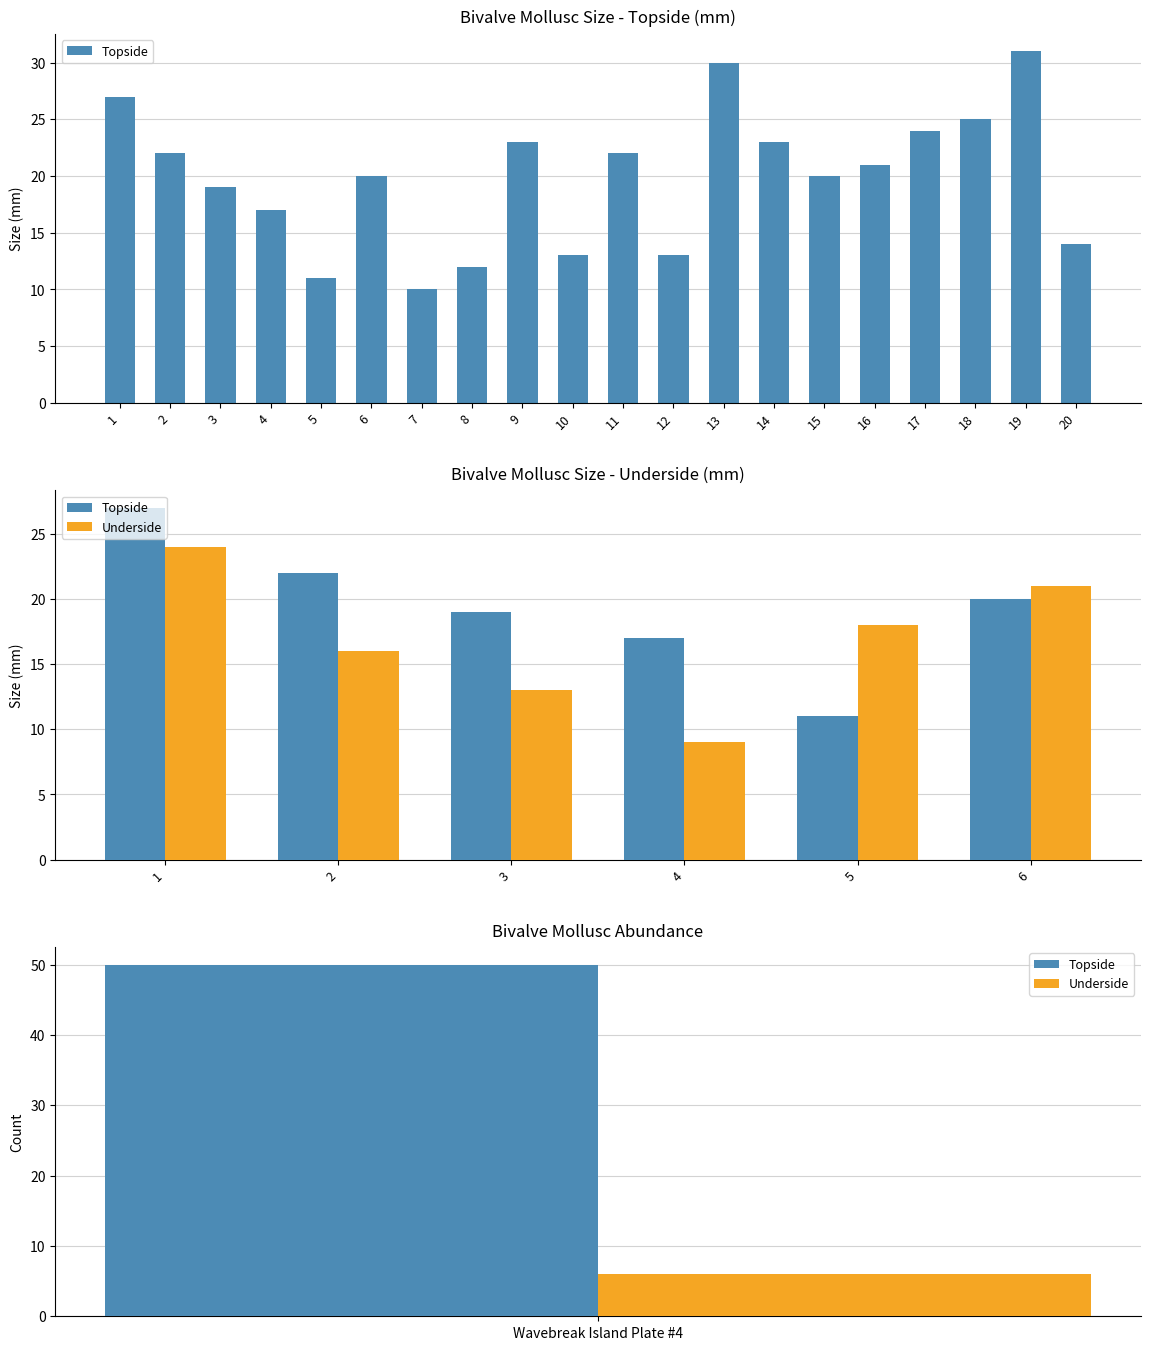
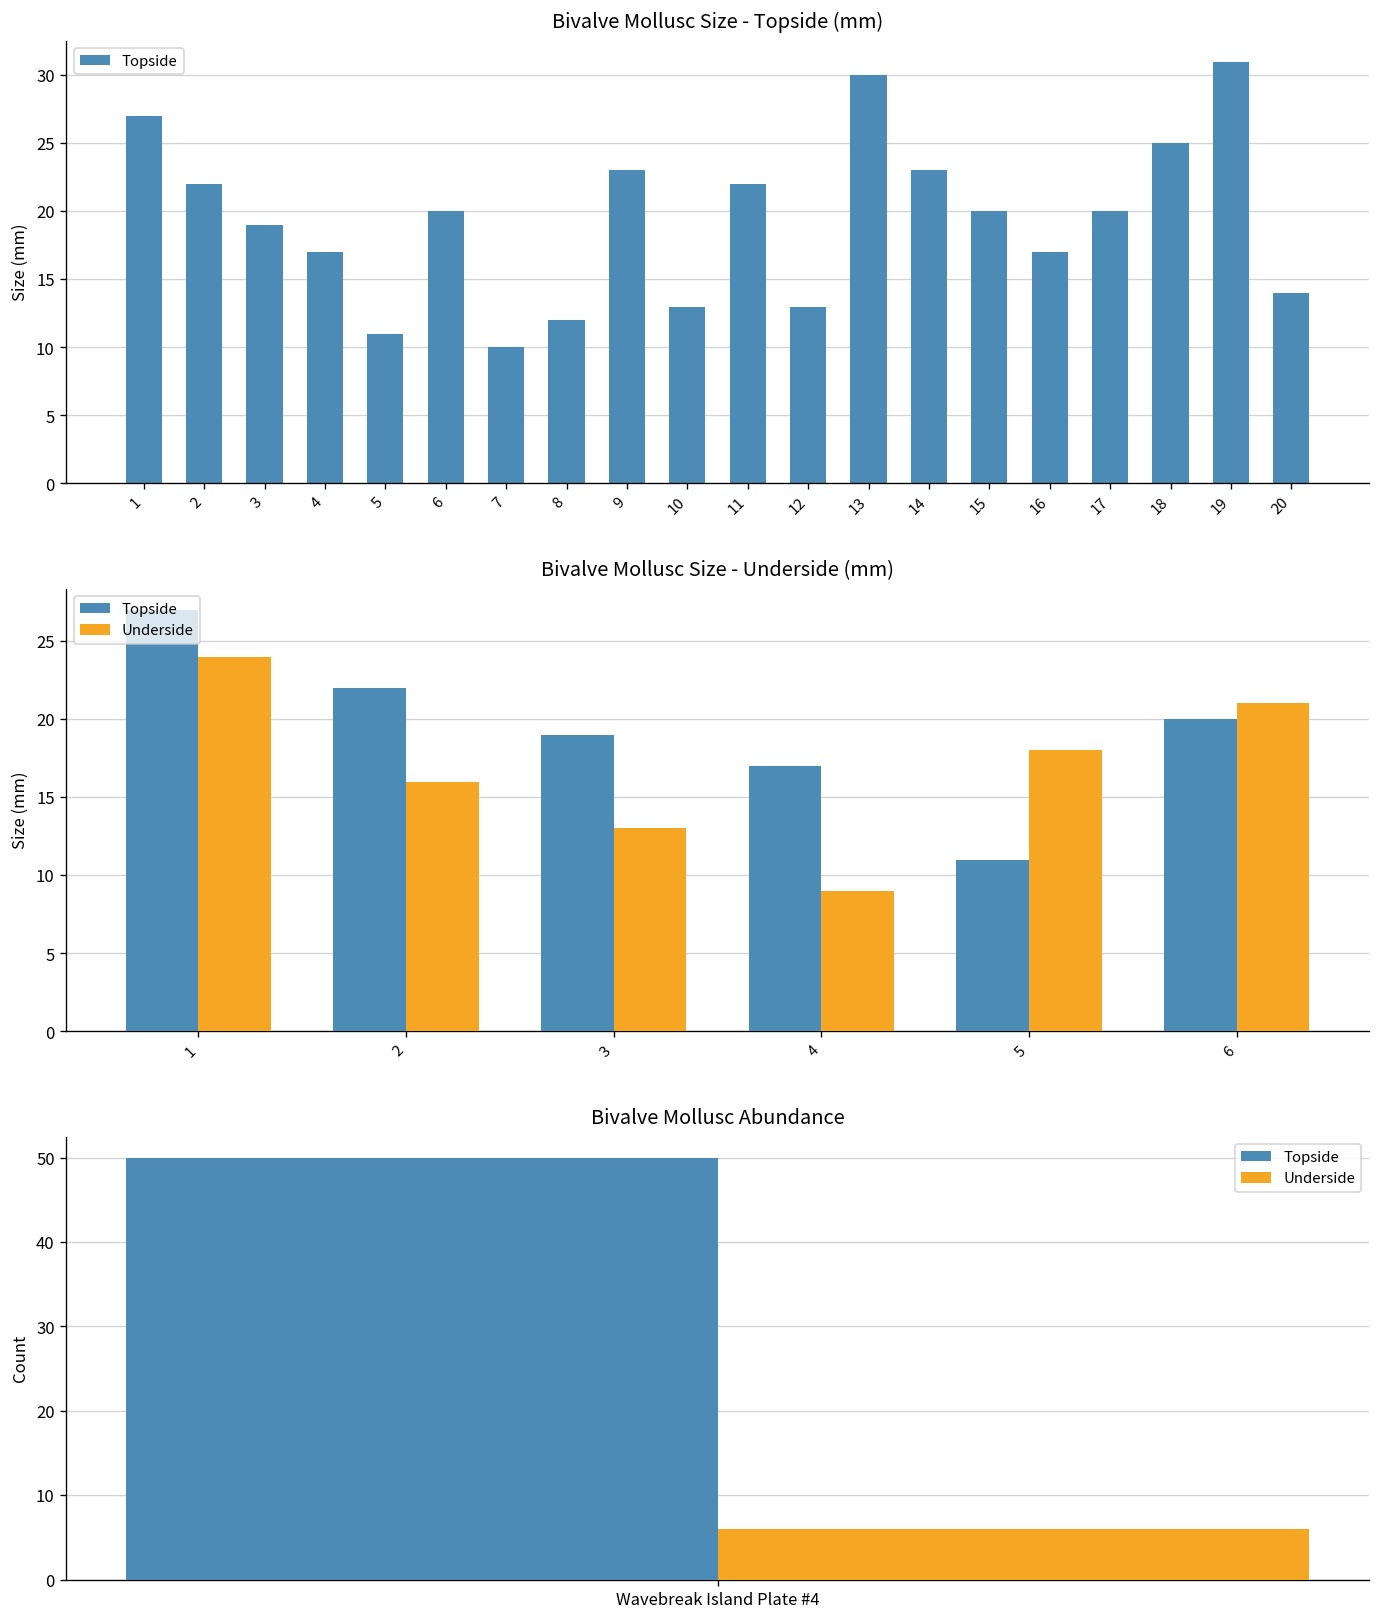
  {
    "Bivalve Mollusc Size - Topside (mm)": {
      "1": 27,
      "2": 22,
      "3": 19,
      "4": 17,
      "5": 11,
      "6": 20,
      "7": 10,
      "8": 12,
      "9": 23,
      "10": 13,
      "11": 22,
      "12": 13,
      "13": 30,
      "14": 23,
      "15": 20,
-     "16": 21,
-     "17": 24,
+     "16": 17,
+     "17": 20,
      "18": 25,
      "19": 31,
      "20": 14
    },
    "Bivalve Mollusc Size - Underside (mm)": {
      "Topside": {
        "2": 22.0,
        "3": 19.0,
        "4": 17.0,
        "5": 11.0,
        "6": 20.0
      },
      "Underside": {
        "1": 24.0,
        "2": 16.0,
        "3": 13.0,
        "4": 9.0,
        "5": 18.0,
        "6": 21.0
      }
    }
  }
